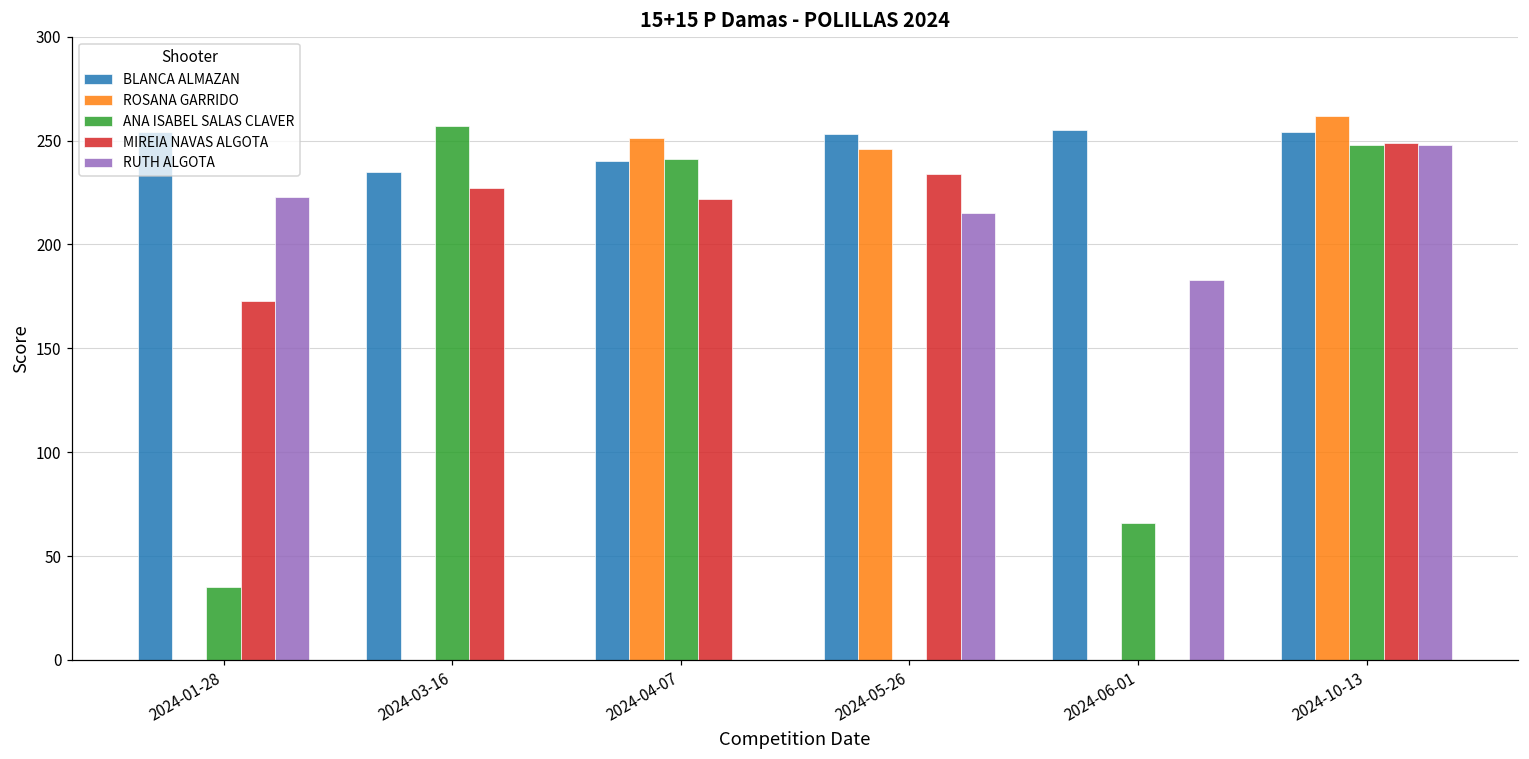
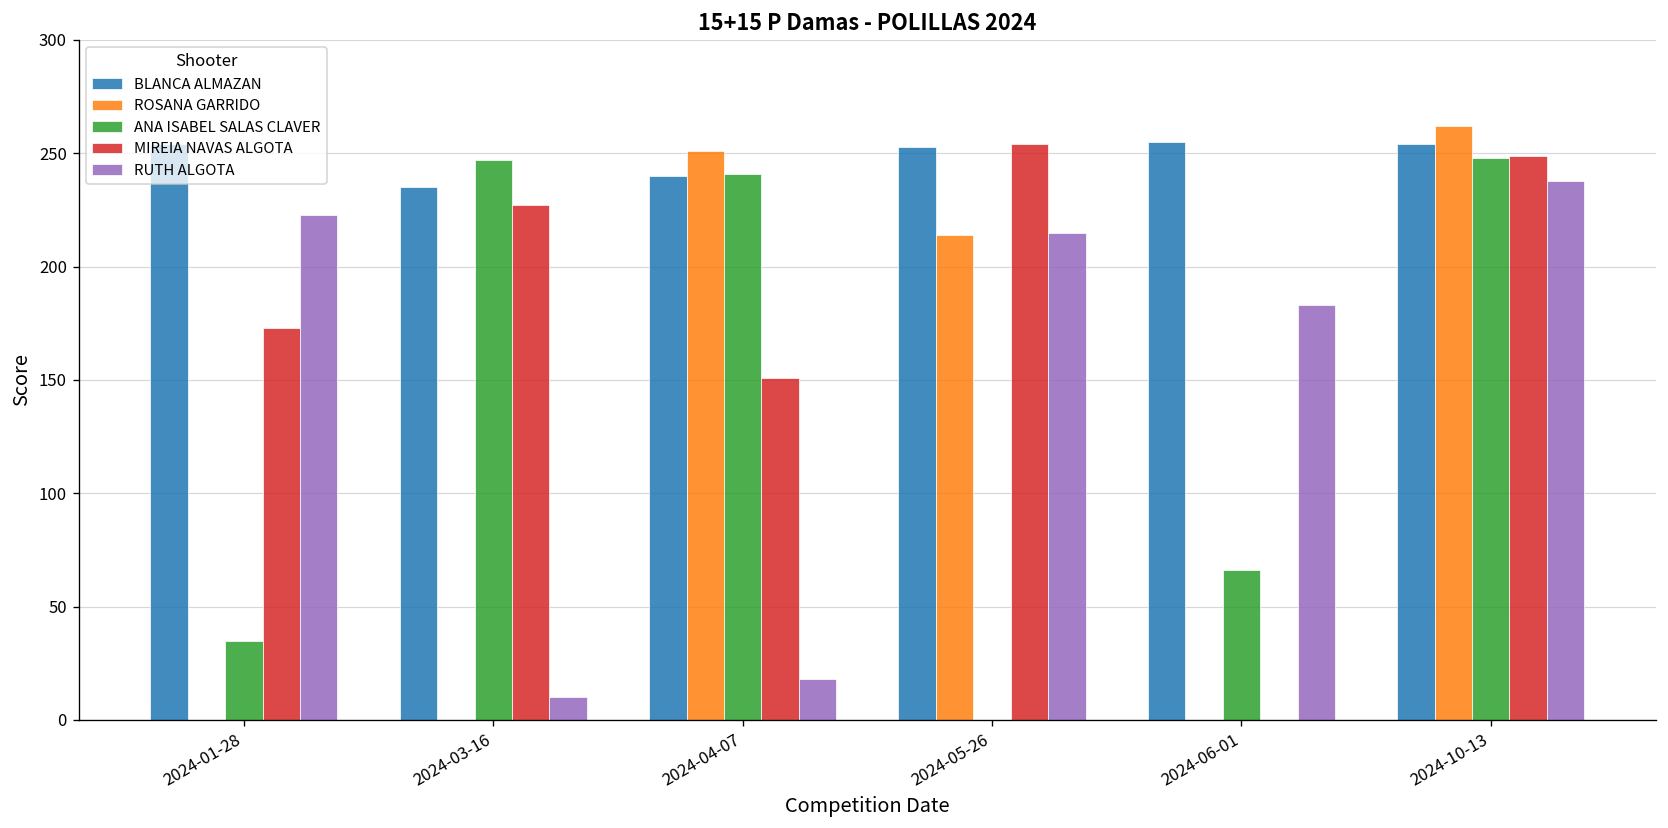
  {
    "BLANCA ALMAZAN": {
      "2024-03-16": 235,
      "2024-04-07": 240,
      "2024-05-26": 253,
      "2024-06-01": 255,
      "2024-10-13": 254
    },
    "ROSANA GARRIDO": {
      "2024-01-28": 0,
      "2024-03-16": 0,
      "2024-04-07": 251,
-     "2024-05-26": 246,
+     "2024-05-26": 214,
      "2024-06-01": 0,
      "2024-10-13": 262
    },
    "ANA ISABEL SALAS CLAVER": {
      "2024-01-28": 35,
-     "2024-03-16": 257,
+     "2024-03-16": 247,
      "2024-04-07": 241,
      "2024-05-26": 0,
      "2024-06-01": 66,
      "2024-10-13": 248
    },
    "MIREIA NAVAS ALGOTA": {
      "2024-01-28": 173,
      "2024-03-16": 227,
-     "2024-04-07": 222,
-     "2024-05-26": 234,
+     "2024-04-07": 151,
+     "2024-05-26": 254,
      "2024-06-01": 0,
      "2024-10-13": 249
    },
    "RUTH ALGOTA": {
      "2024-01-28": 223,
-     "2024-03-16": 0,
-     "2024-04-07": 0,
+     "2024-03-16": 10,
+     "2024-04-07": 18,
      "2024-05-26": 215,
      "2024-06-01": 183,
-     "2024-10-13": 248
+     "2024-10-13": 238
    }
  }
